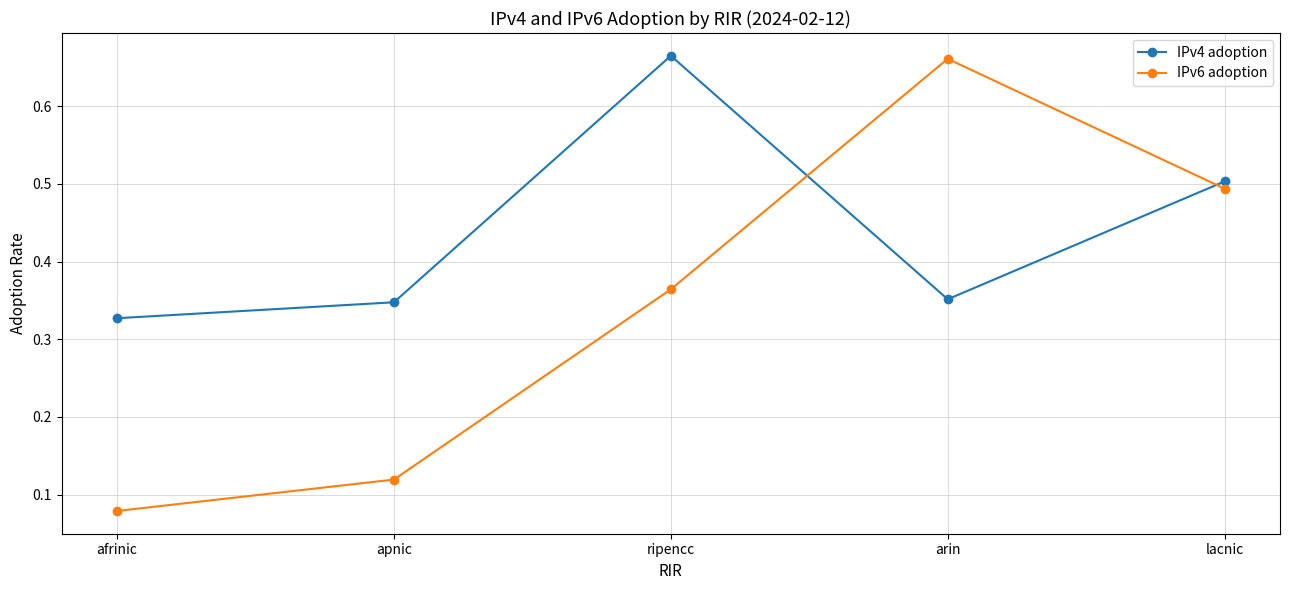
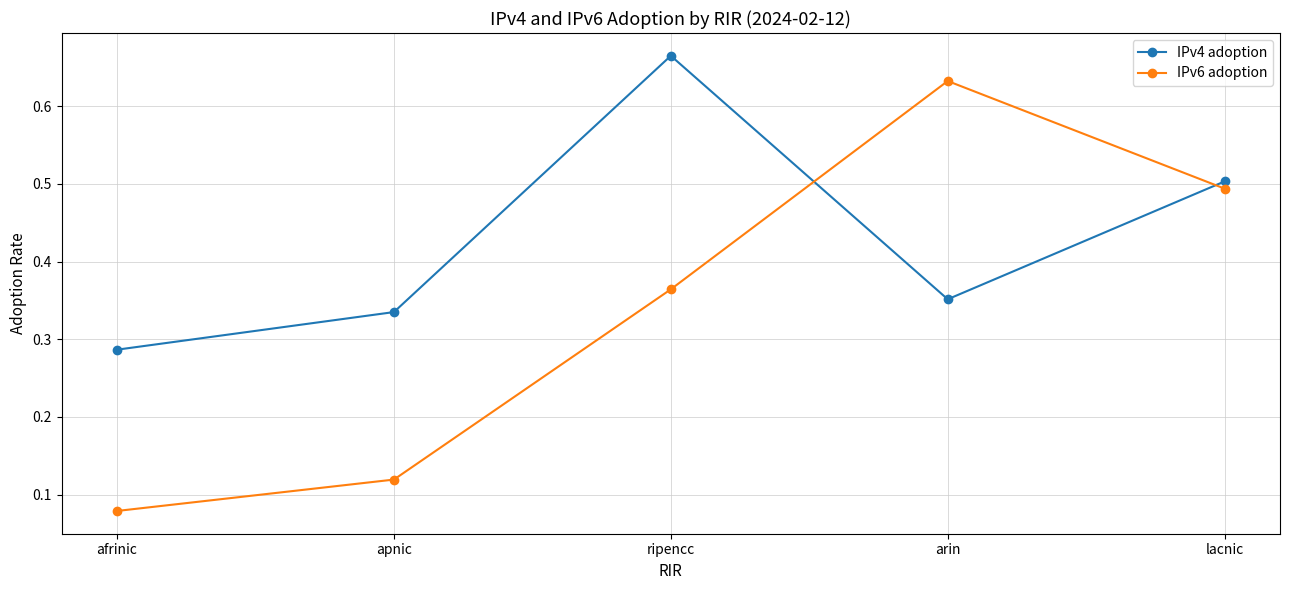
  {
    "IPv4 adoption": {
-     "afrinic": 0.33,
-     "apnic": 0.35,
+     "afrinic": 0.29,
+     "apnic": 0.33,
      "ripencc": 0.66,
      "arin": 0.35,
      "lacnic": 0.50
    },
    "IPv6 adoption": {
      "afrinic": 0.08,
      "apnic": 0.12,
      "ripencc": 0.36,
-     "arin": 0.66,
+     "arin": 0.63,
      "lacnic": 0.49
    }
  }
